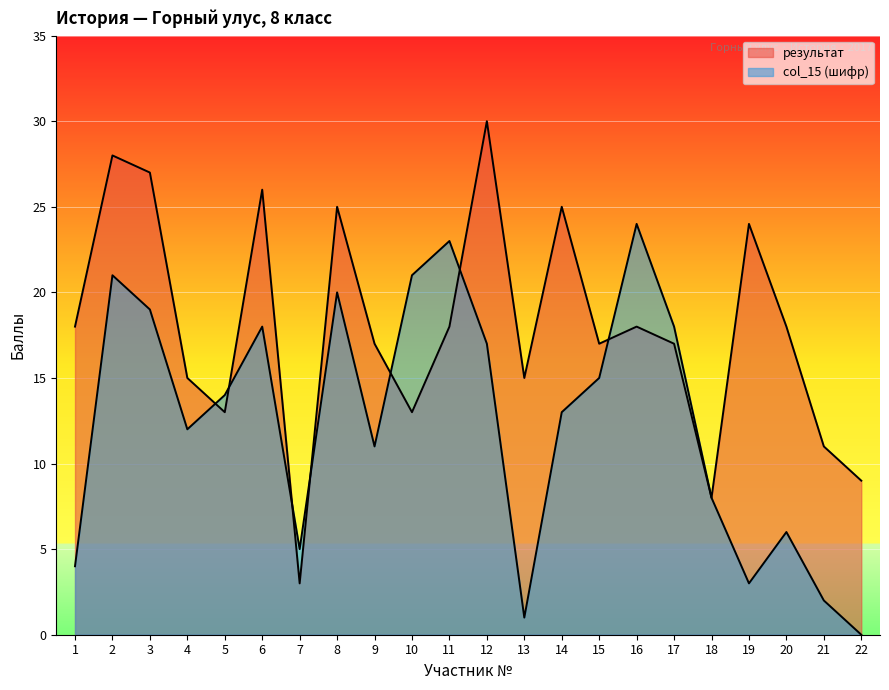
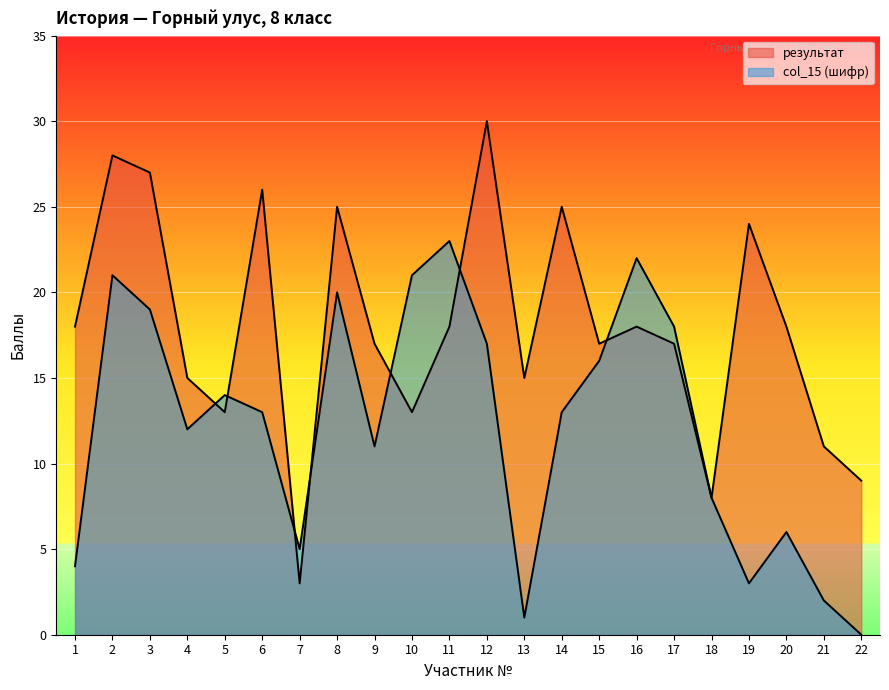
  {
    "результат": {
      "1": 18,
      "2": 28,
      "3": 27,
      "4": 15,
      "5": 13,
      "6": 26,
      "7": 3,
      "8": 25,
      "9": 17,
      "10": 13,
      "11": 18,
      "12": 30,
      "13": 15,
      "14": 25,
      "15": 17,
      "16": 18,
      "17": 17,
      "19": 24,
      "20": 18,
      "21": 11,
      "22": 9
    },
    "col_15 (шифр)": {
      "1": 4,
      "2": 21,
      "3": 19,
      "4": 12,
      "5": 14,
-     "6": 18,
+     "6": 13,
      "7": 5,
      "8": 20,
      "9": 11,
      "10": 21,
      "11": 23,
      "12": 17,
      "13": 1,
      "14": 13,
-     "15": 15,
-     "16": 24,
+     "15": 16,
+     "16": 22,
      "17": 18,
      "19": 3,
      "20": 6,
      "21": 2,
      "22": 0
    }
  }
